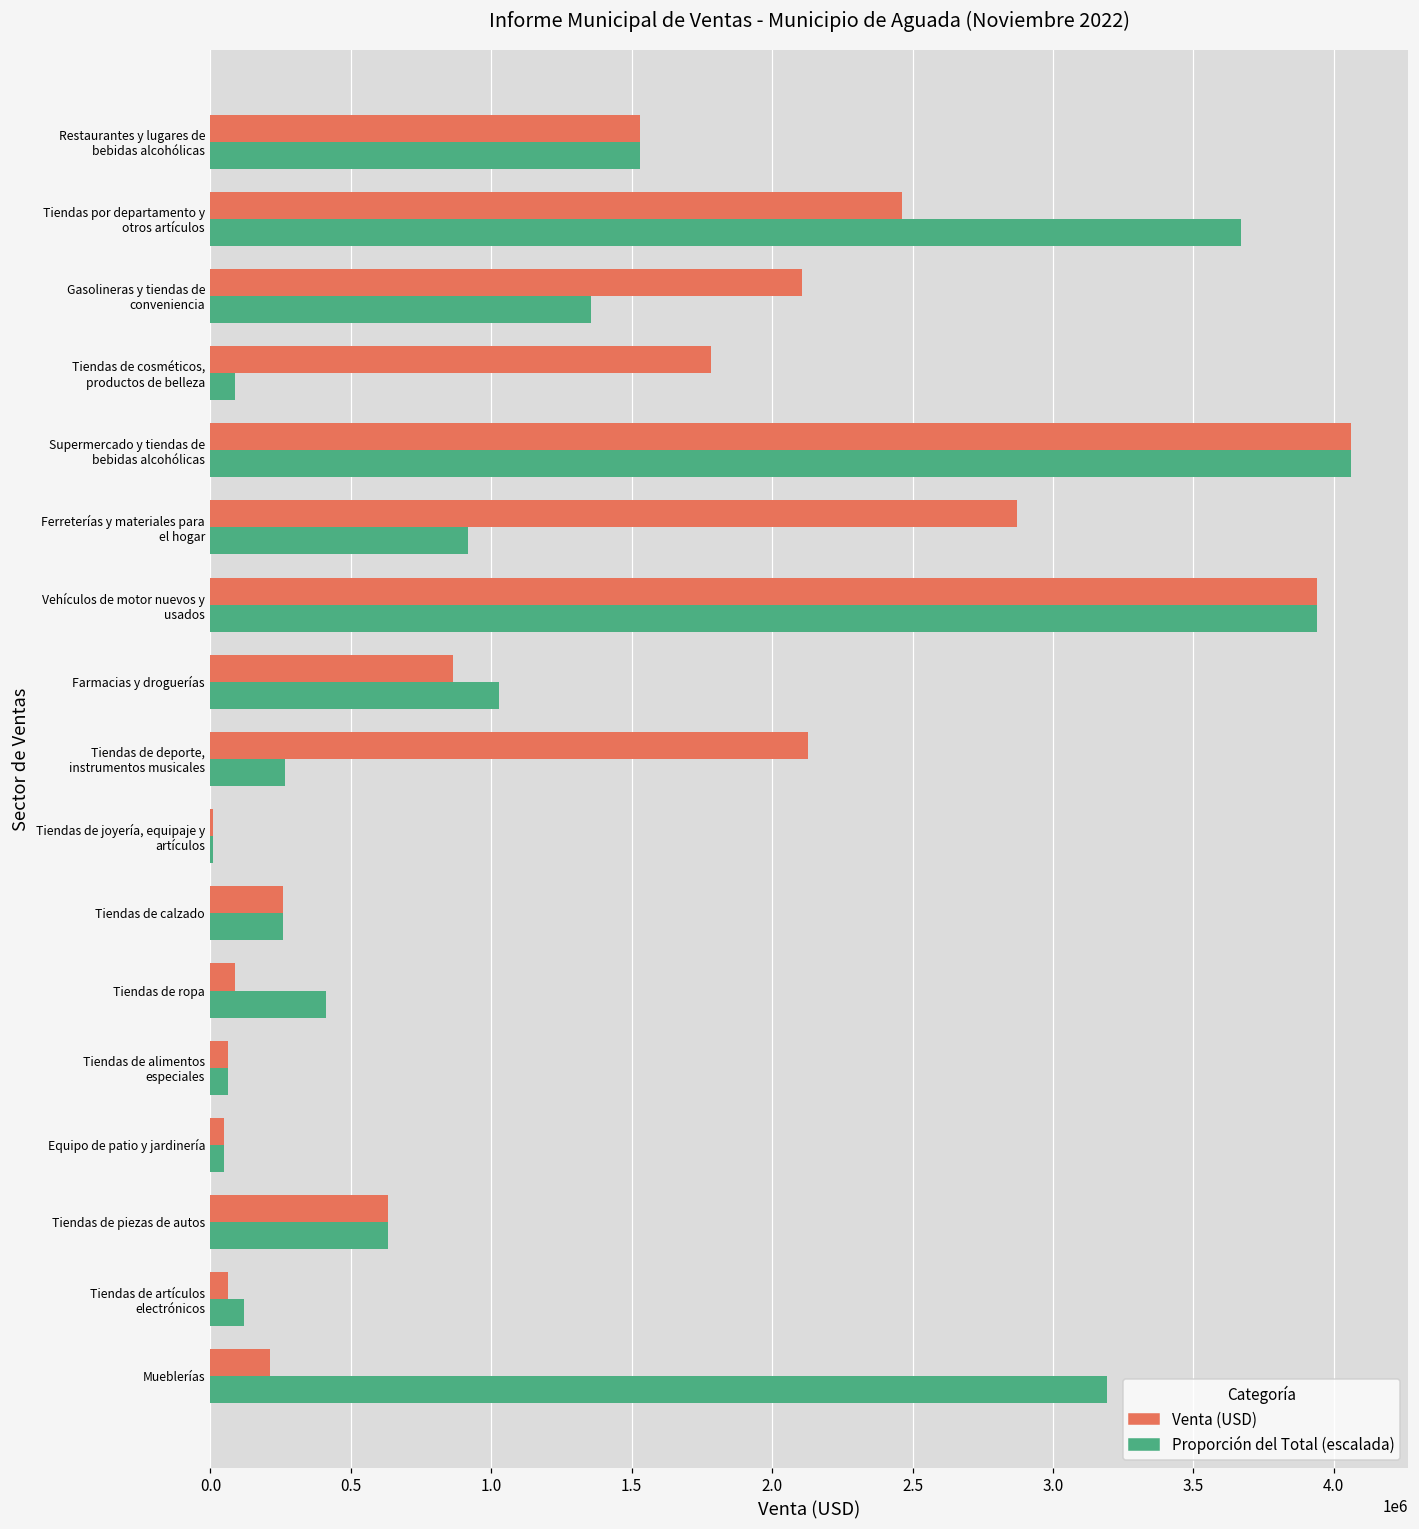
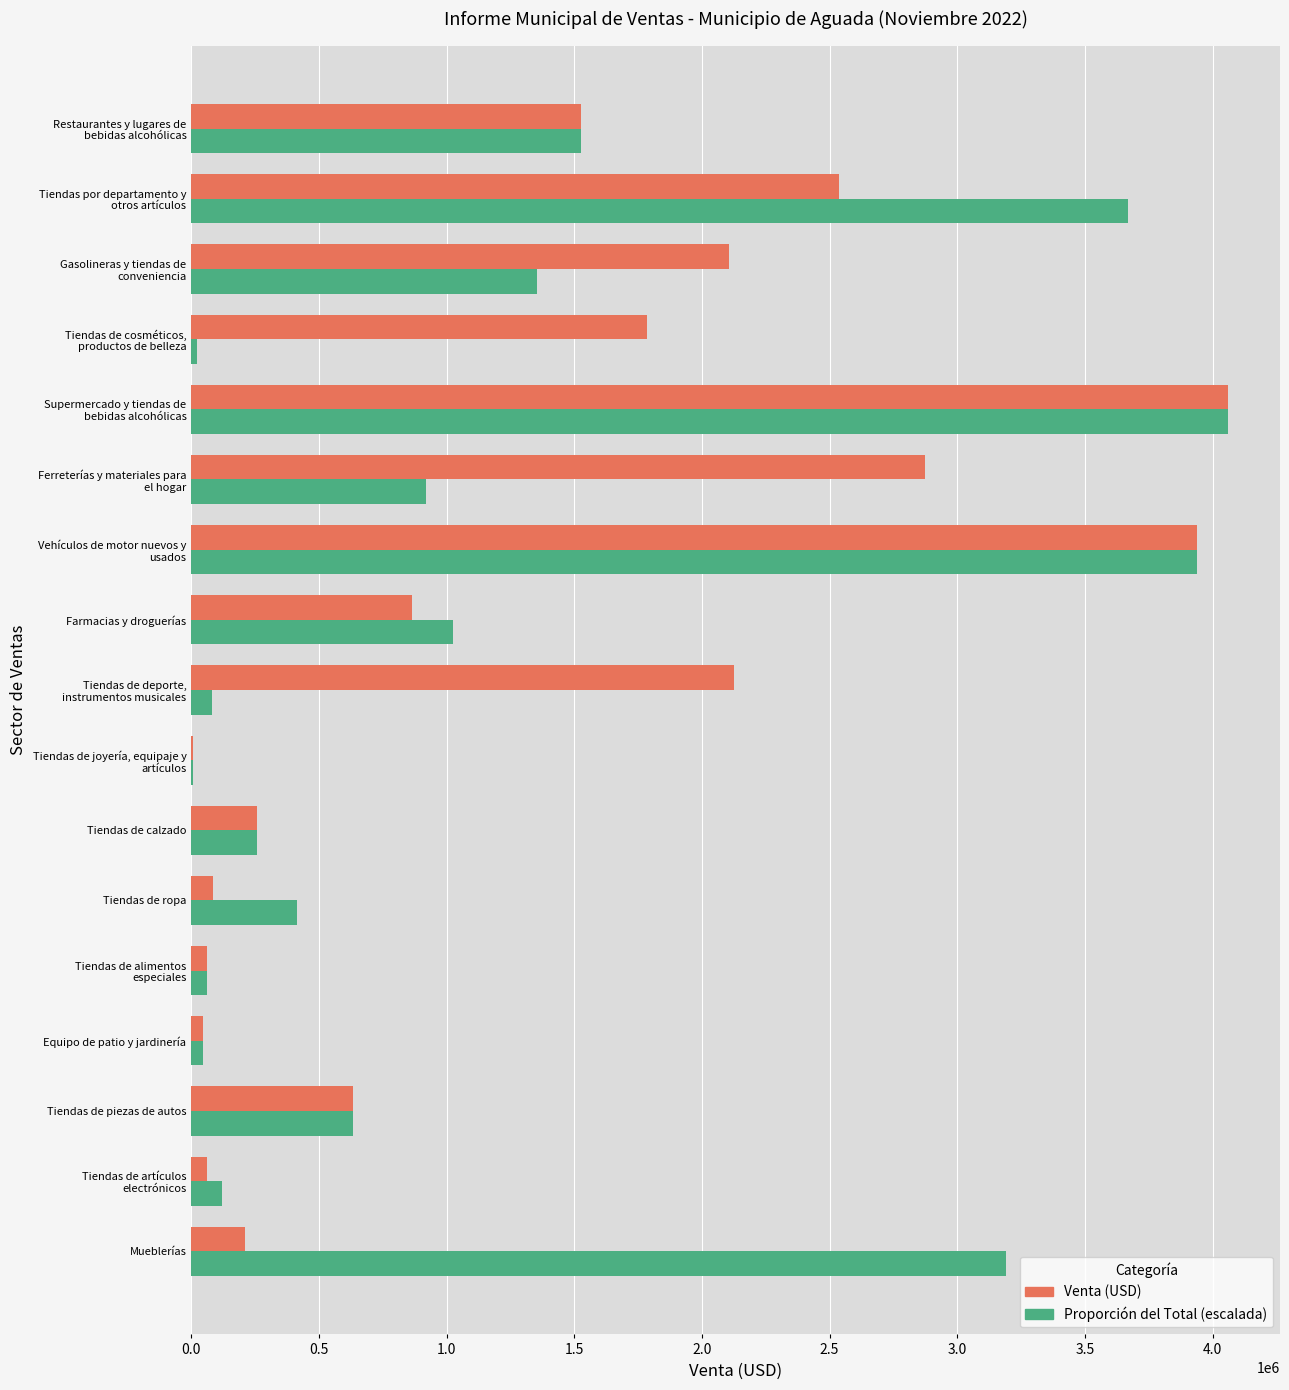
  {
    "Venta (USD)": {
      "Restaurantes y lugares de bebidas alcohólicas": 1530000,
-     "Tiendas por departamento y otros artículos": 2460000,
+     "Tiendas por departamento y otros artículos": 2540000,
      "Gasolineras y tiendas de conveniencia": 2110000,
      "Tiendas de cosméticos, productos de belleza": 1780000,
      "Supermercado y tiendas de bebidas alcohólicas": 4060000,
      "Ferreterías y materiales para el hogar": 2870000,
      "Vehículos de motor nuevos y usados": 3940000,
      "Farmacias y droguerías": 860000,
      "Tiendas de deporte, instrumentos musicales": 2130000,
      "Tiendas de calzado": 260000,
      "Tiendas de ropa": 90000,
      "Tiendas de alimentos especiales": 60000,
      "Equipo de patio y jardinería": 50000,
      "Tiendas de piezas de autos": 630000,
      "Tiendas de artículos electrónicos": 60000,
      "Mueblerías": 210000
    },
    "Proporción del Total (escalada)": {
      "Restaurantes y lugares de bebidas alcohólicas": 1530000,
      "Tiendas por departamento y otros artículos": 3670000,
      "Gasolineras y tiendas de conveniencia": 1350000,
-     "Tiendas de cosméticos, productos de belleza": 90000,
+     "Tiendas de cosméticos, productos de belleza": 20000,
      "Supermercado y tiendas de bebidas alcohólicas": 4060000,
      "Ferreterías y materiales para el hogar": 920000,
      "Vehículos de motor nuevos y usados": 3940000,
      "Farmacias y droguerías": 1030000,
-     "Tiendas de deporte, instrumentos musicales": 270000,
+     "Tiendas de deporte, instrumentos musicales": 80000,
      "Tiendas de calzado": 260000,
      "Tiendas de ropa": 410000,
      "Tiendas de alimentos especiales": 60000,
      "Equipo de patio y jardinería": 50000,
      "Tiendas de piezas de autos": 630000,
      "Tiendas de artículos electrónicos": 120000,
      "Mueblerías": 3190000
    }
  }
